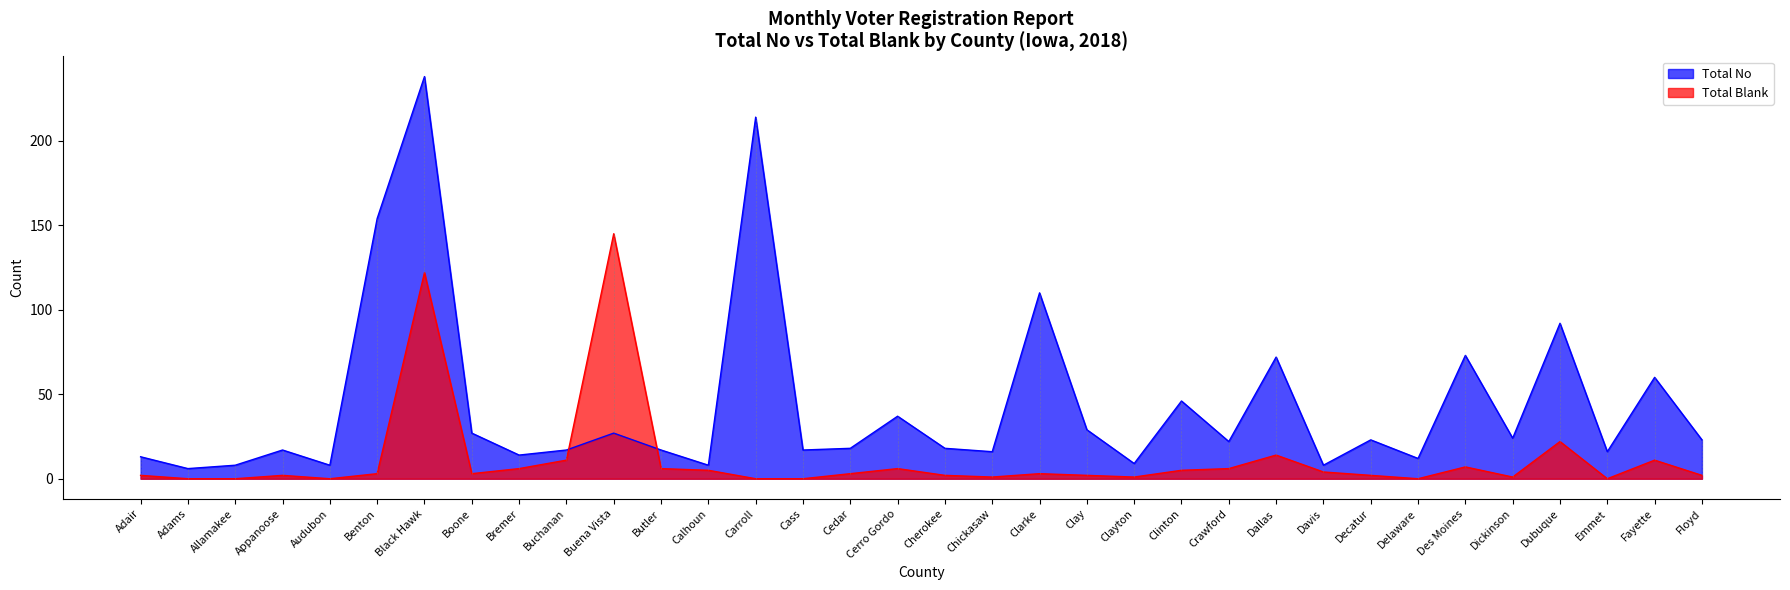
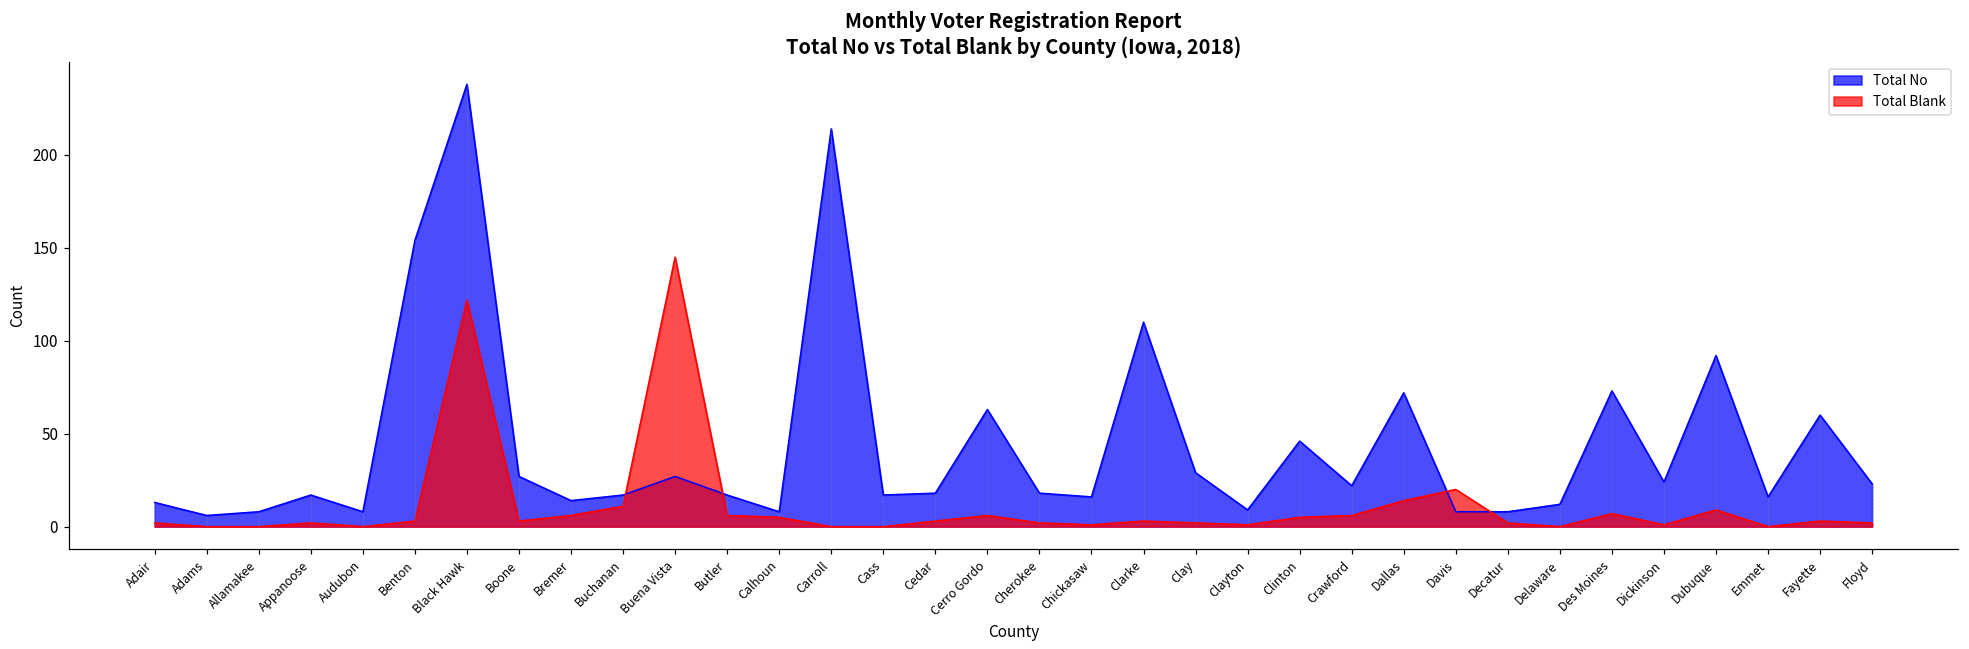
  {
    "Total No": {
-     "Cerro Gordo": 37,
-     "Decatur": 23
+     "Cerro Gordo": 63,
+     "Decatur": 8
    },
    "Total Blank": {
-     "Davis": 4,
-     "Dubuque": 22,
-     "Fayette": 11
+     "Davis": 20,
+     "Dubuque": 9,
+     "Fayette": 3
    }
  }
